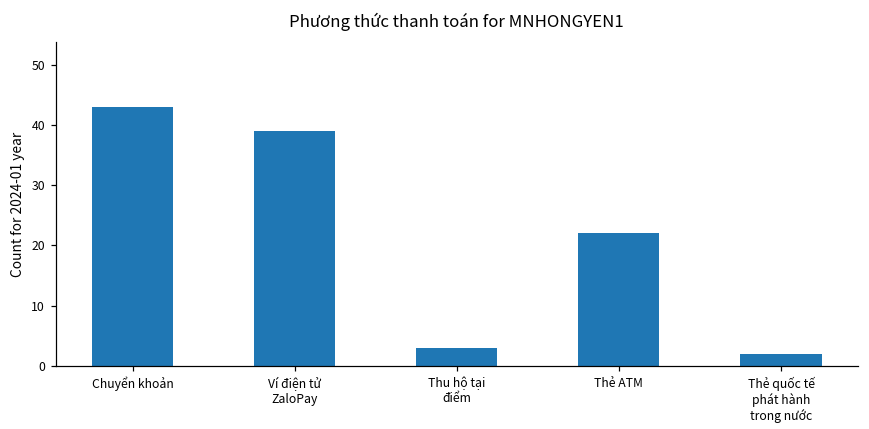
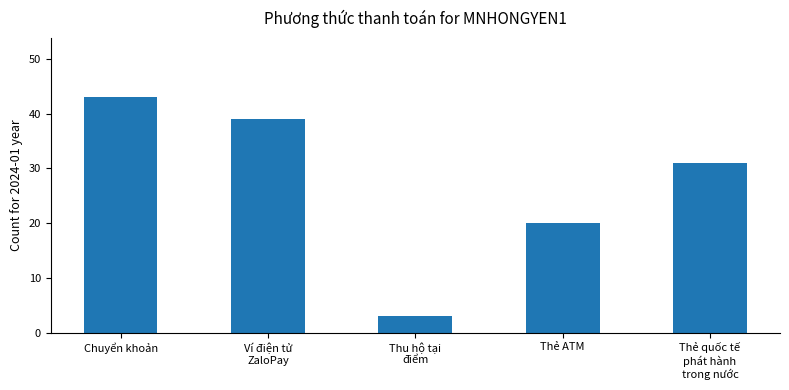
  {
    "Chuyển khoản": 43,
    "Ví điện tử ZaloPay": 39,
    "Thu hộ tại điểm": 3,
-   "Thẻ ATM": 22,
-   "Thẻ quốc tế phát hành trong nước": 2
+   "Thẻ ATM": 20,
+   "Thẻ quốc tế phát hành trong nước": 31
  }
